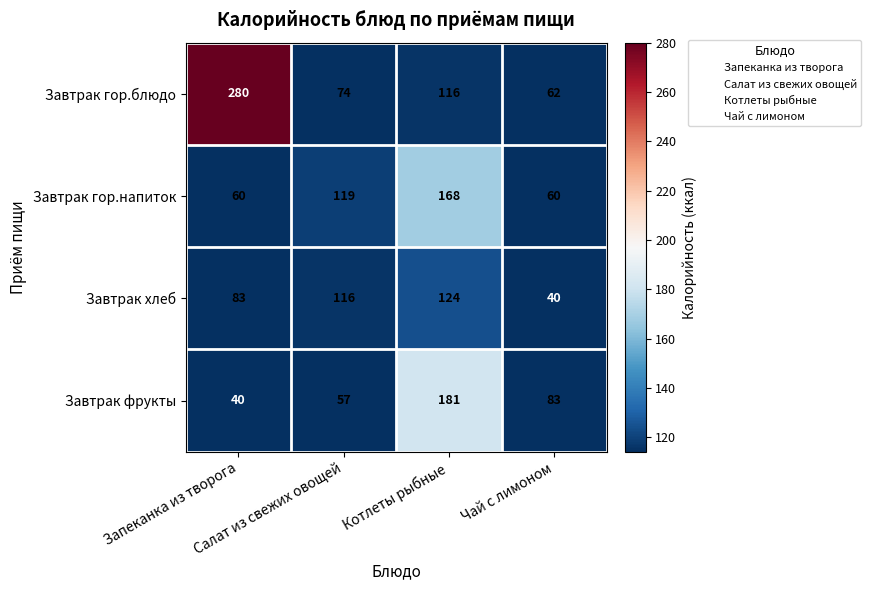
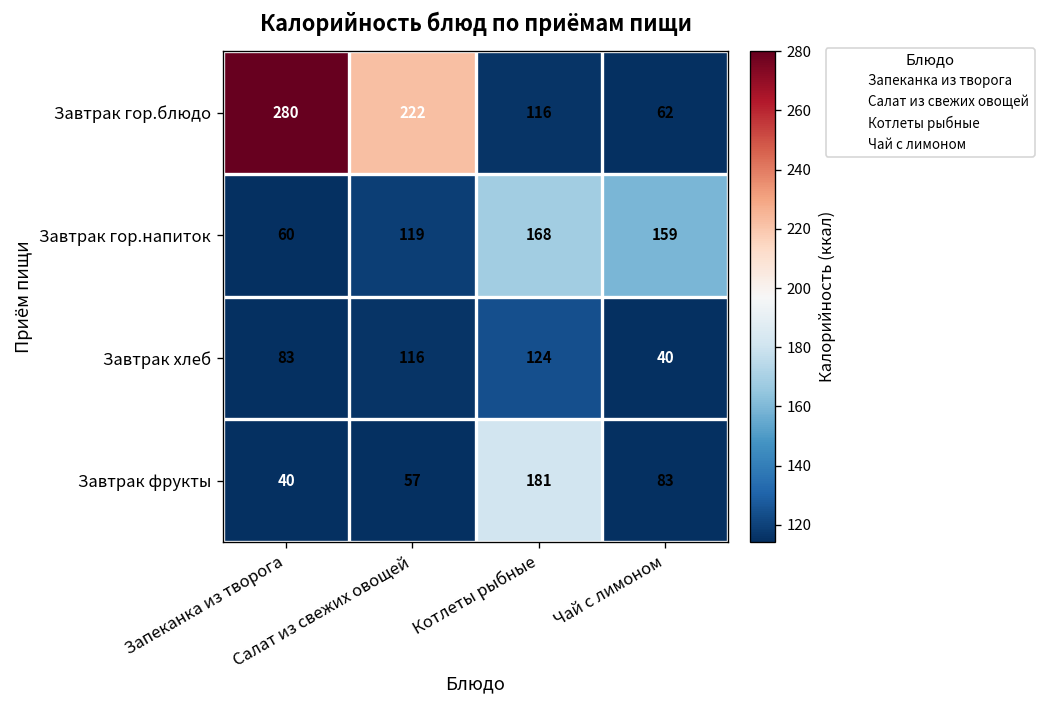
  {
    "Завтрак гор.блюдо": {
      "Запеканка из творога": 280,
-     "Салат из свежих овощей": 74,
+     "Салат из свежих овощей": 222,
      "Котлеты рыбные": 116,
      "Чай с лимоном": 62
    },
    "Завтрак гор.напиток": {
      "Запеканка из творога": 60,
      "Салат из свежих овощей": 119,
      "Котлеты рыбные": 168,
-     "Чай с лимоном": 60
+     "Чай с лимоном": 159
    },
    "Завтрак хлеб": {
      "Запеканка из творога": 83,
      "Салат из свежих овощей": 116,
      "Котлеты рыбные": 124,
      "Чай с лимоном": 40
    },
    "Завтрак фрукты": {
      "Запеканка из творога": 40,
      "Салат из свежих овощей": 57,
      "Котлеты рыбные": 181,
      "Чай с лимоном": 83
    }
  }
